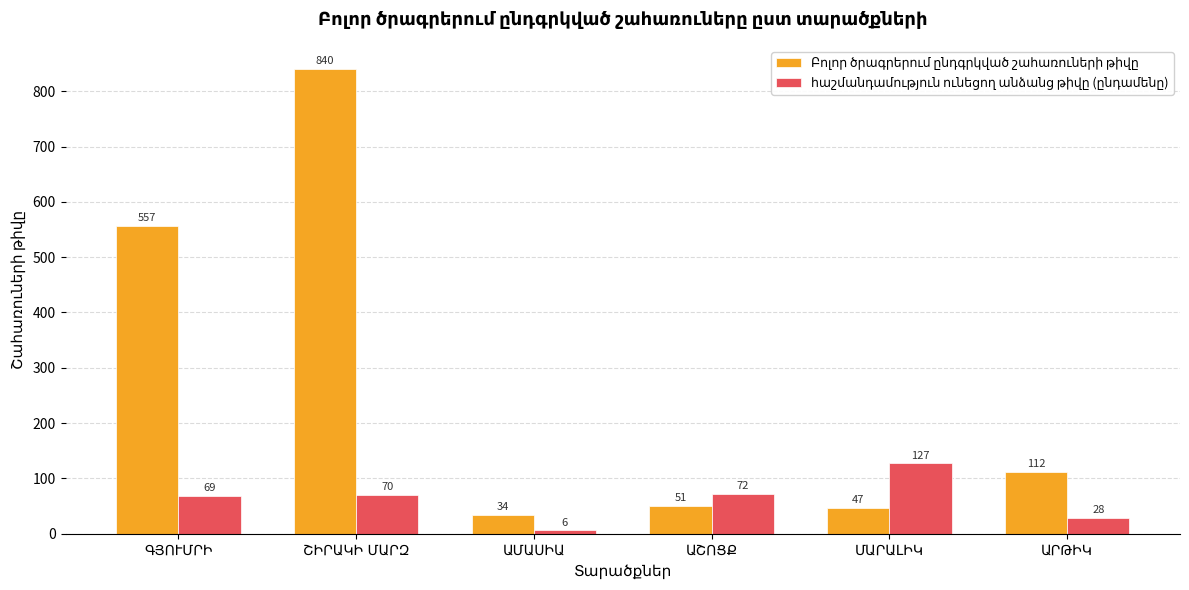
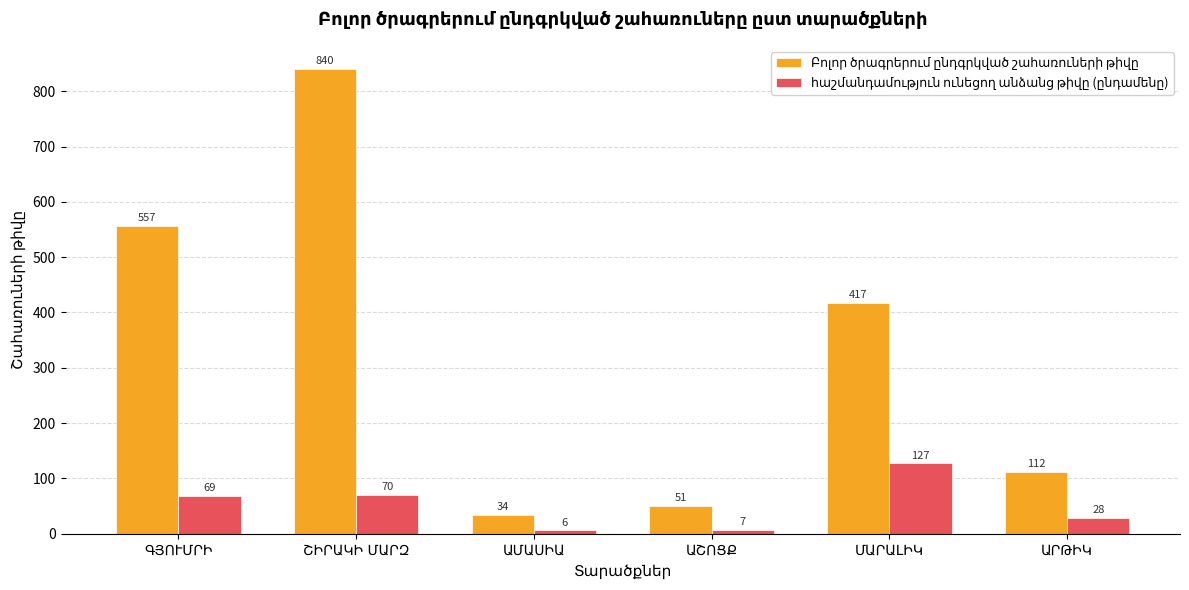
  {
    "Բոլոր ծրագրերում ընդգրկված շահառուների թիվը": {
      "ԳՅՈՒՄՐԻ": 557,
      "ՇԻՐԱԿԻ ՄԱՐԶ": 840,
      "ԱՄԱՍԻԱ": 34,
      "ԱՇՈՑՔ": 51,
-     "ՄԱՐԱԼԻԿ": 47,
+     "ՄԱՐԱԼԻԿ": 417,
      "ԱՐԹԻԿ": 112
    },
    "հաշմանդամություն ունեցող անձանց թիվը (ընդամենը)": {
      "ԳՅՈՒՄՐԻ": 69,
      "ՇԻՐԱԿԻ ՄԱՐԶ": 70,
      "ԱՄԱՍԻԱ": 6,
-     "ԱՇՈՑՔ": 72,
+     "ԱՇՈՑՔ": 7,
      "ՄԱՐԱԼԻԿ": 127,
      "ԱՐԹԻԿ": 28
    }
  }
